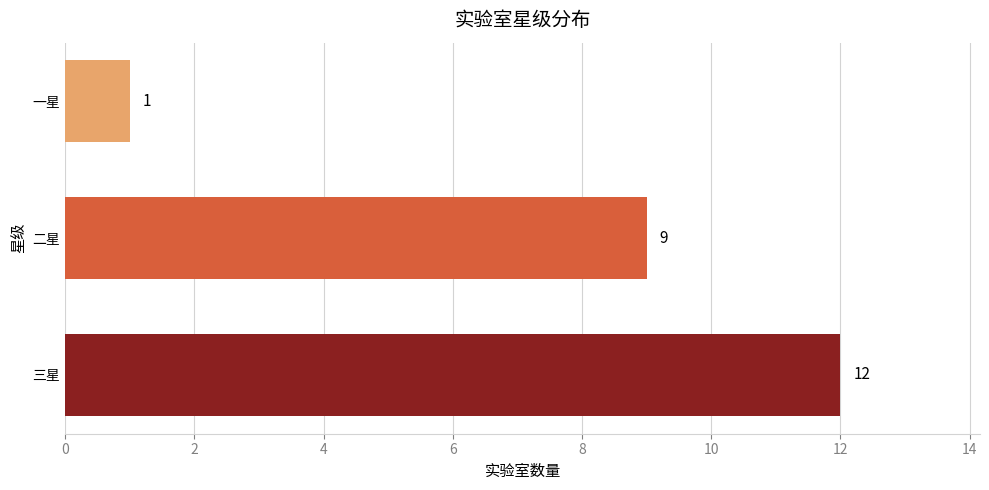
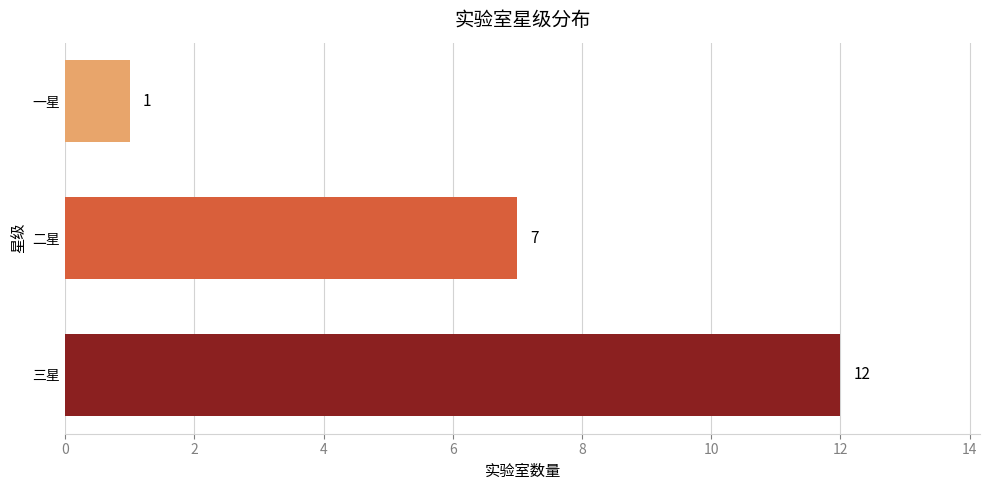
  {
    "一星": 1,
-   "二星": 9,
+   "二星": 7,
    "三星": 12
  }
